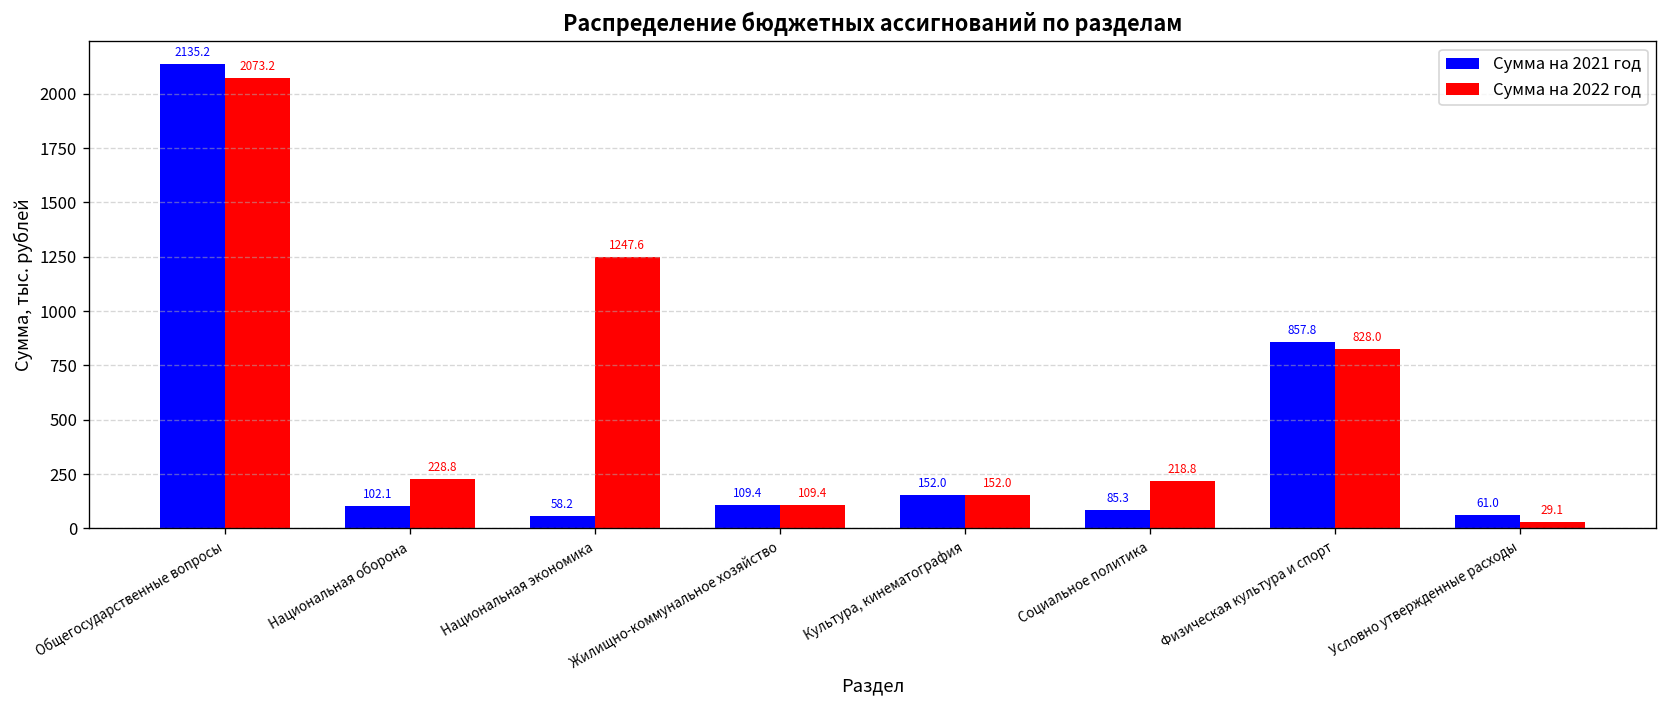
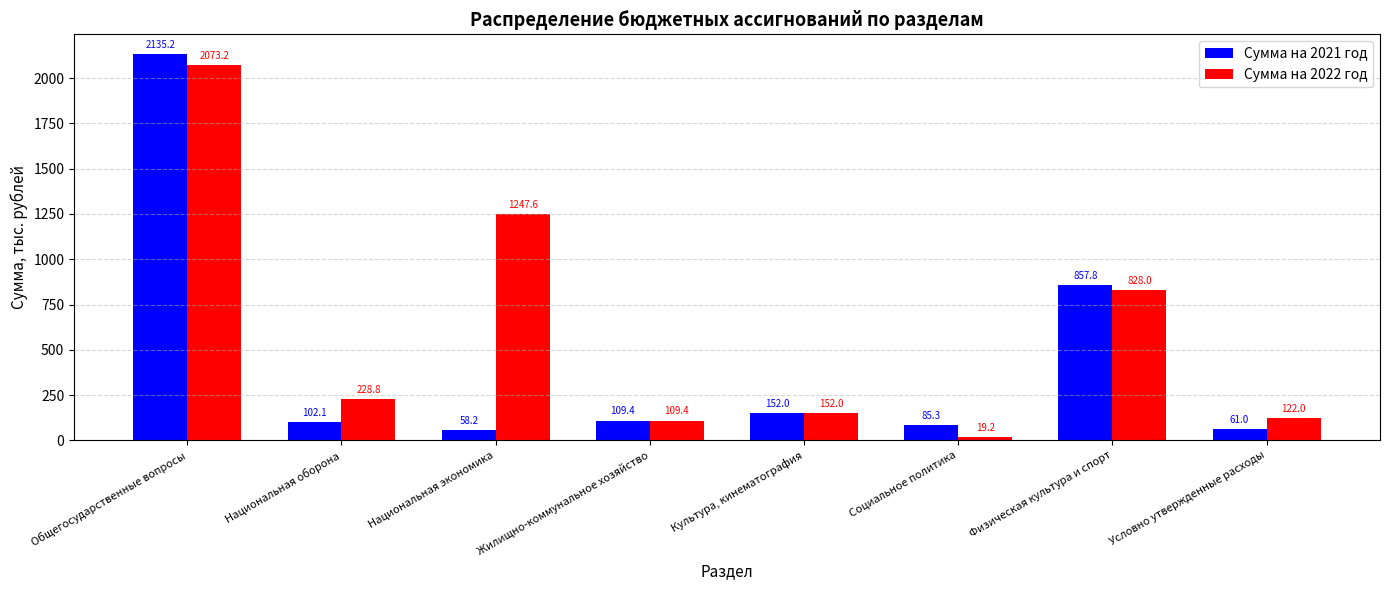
  {
    "Сумма на 2021 год": {
      "Общегосударственные вопросы": 2135.2,
      "Национальная оборона": 102.1,
      "Национальная экономика": 58.2,
      "Жилищно-коммунальное хозяйство": 109.4,
      "Культура, кинематография": 152.0,
      "Социальное политика": 85.3,
      "Физическая культура и спорт": 857.8,
      "Условно утвержденные расходы": 61.0
    },
    "Сумма на 2022 год": {
      "Общегосударственные вопросы": 2073.2,
      "Национальная оборона": 228.8,
      "Национальная экономика": 1247.6,
      "Жилищно-коммунальное хозяйство": 109.4,
      "Культура, кинематография": 152.0,
-     "Социальное политика": 218.8,
+     "Социальное политика": 19.2,
      "Физическая культура и спорт": 828.0,
-     "Условно утвержденные расходы": 29.1
+     "Условно утвержденные расходы": 122.0
    }
  }
